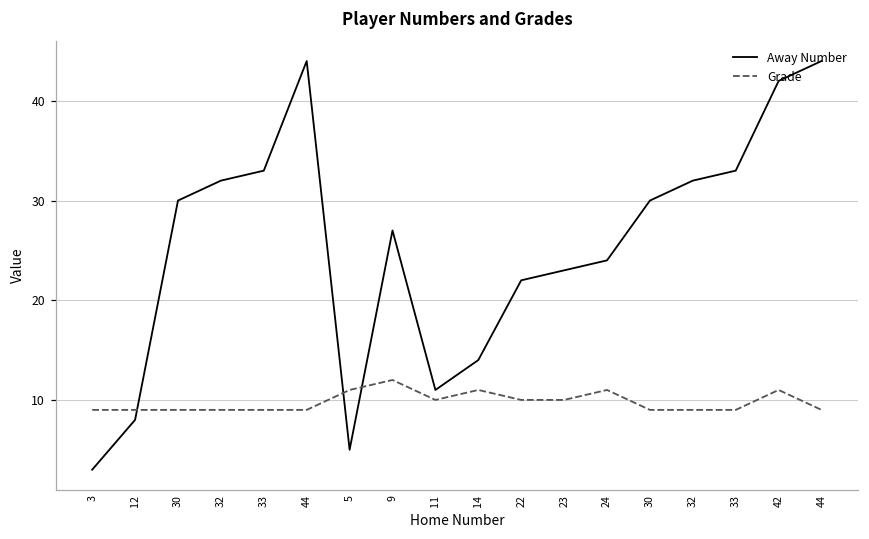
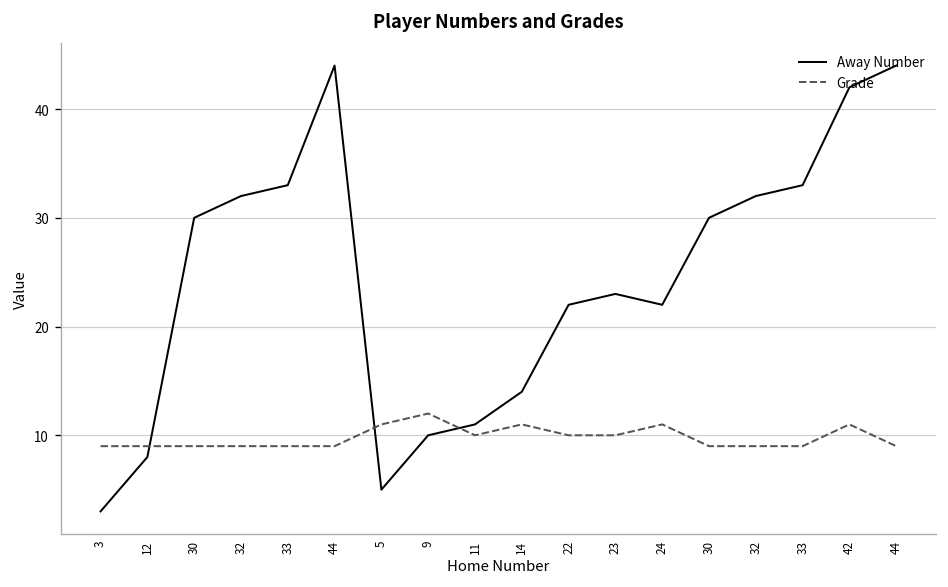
  {
    "Away Number": {
      "3": 3,
      "12": 8,
      "5": 5,
-     "9": 27,
+     "9": 10,
      "11": 11,
      "14": 14,
      "22": 22,
      "23": 23,
-     "24": 24,
+     "24": 22,
      "42": 42
    },
    "Grade": {
      "3": 9,
      "12": 9,
      "5": 11,
      "9": 12,
      "11": 10,
      "14": 11,
      "22": 10,
      "23": 10,
      "24": 11,
      "42": 11
    }
  }
